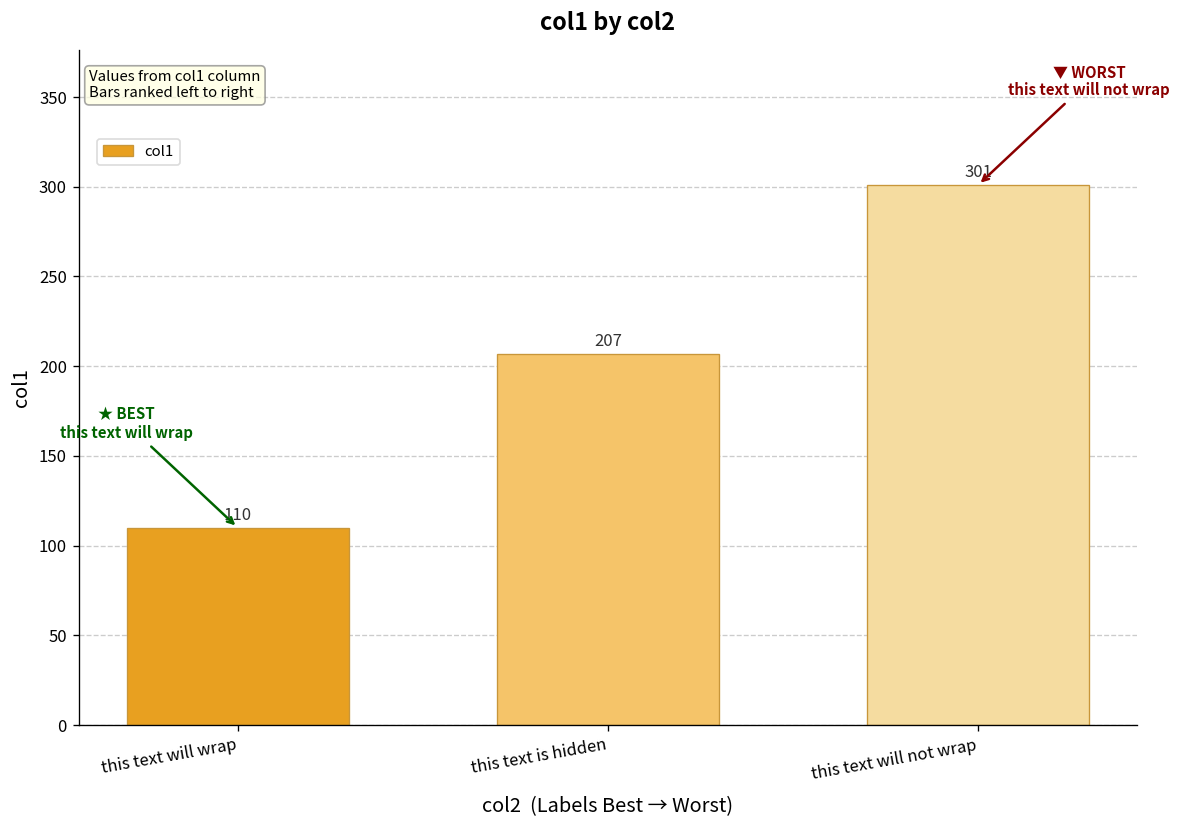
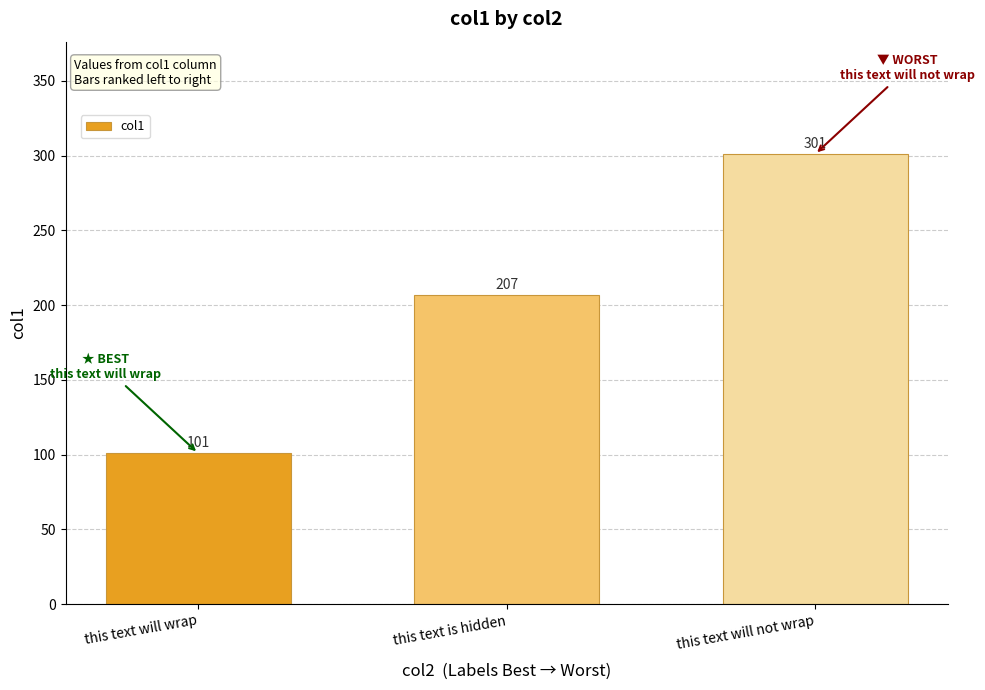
  {
-   "this text will wrap": 110,
+   "this text will wrap": 101,
    "this text is hidden": 207
  }
